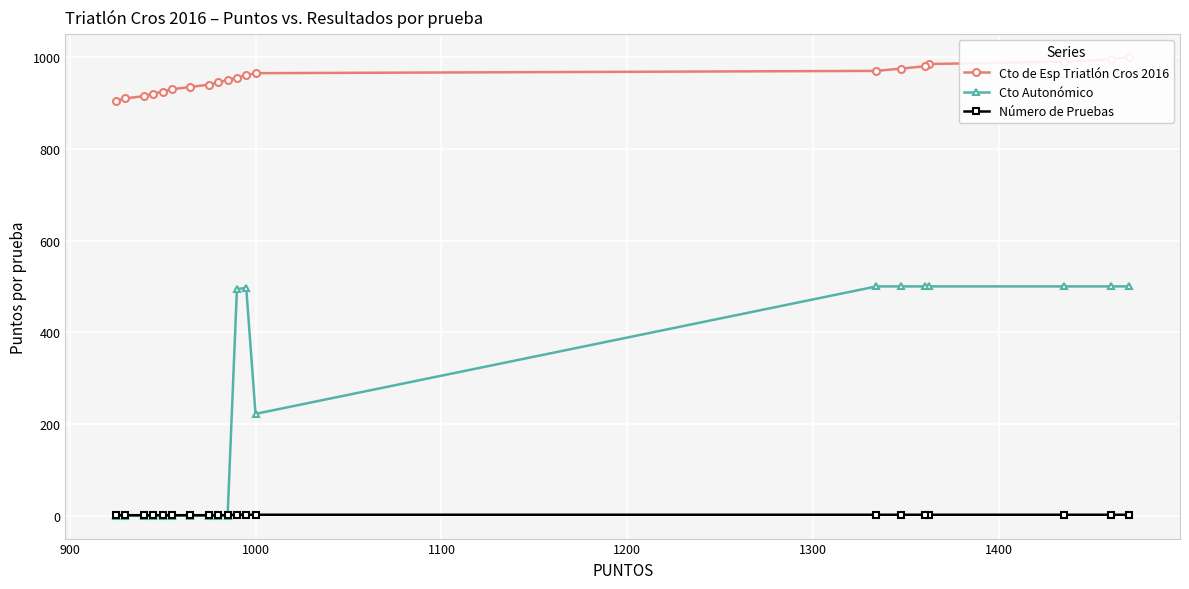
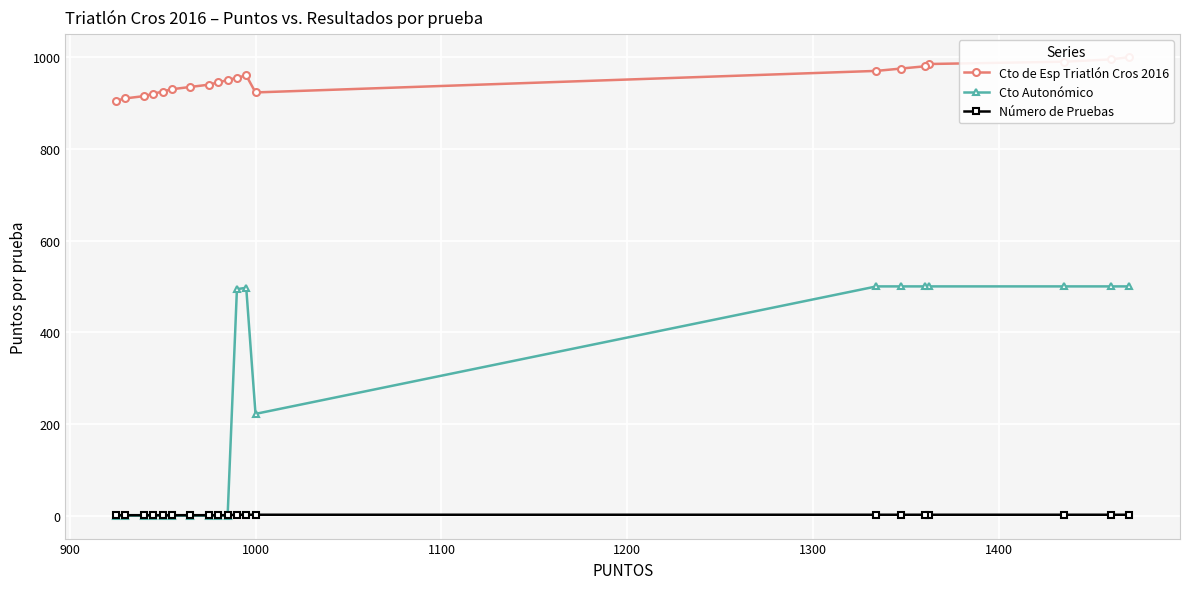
  {
    "Cto de Esp Triatlón Cros 2016": {
-     "1000": 970
+     "1000": 920
    },
    "Cto Autonómico": {
      "1000": 220
    },
    "Número de Pruebas": {
      "1000": 0
    }
  }
